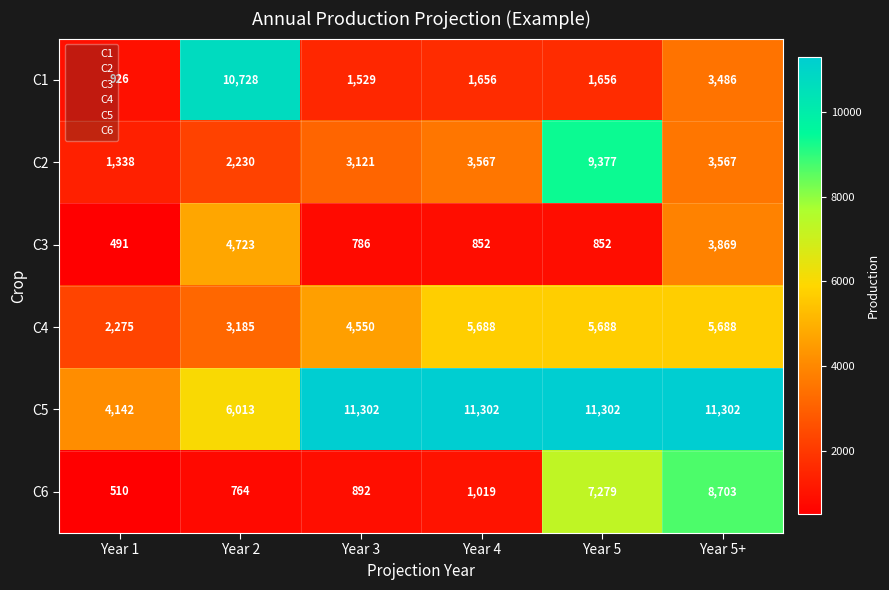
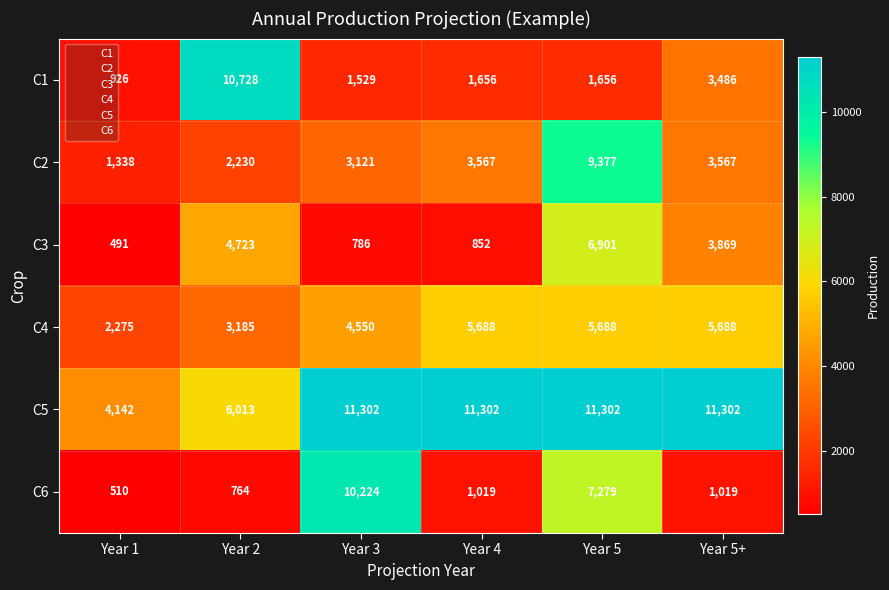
  {
    "C1": {
      "Year 2": "10,728",
      "Year 3": "1,529",
      "Year 4": "1,656",
      "Year 5": "1,656",
      "Year 5+": "3,486"
    },
    "C2": {
      "Year 1": "1,338",
      "Year 2": "2,230",
      "Year 3": "3,121",
      "Year 4": "3,567",
      "Year 5": "9,377",
      "Year 5+": "3,567"
    },
    "C3": {
      "Year 1": "491",
      "Year 2": "4,723",
      "Year 3": "786",
      "Year 4": "852",
-     "Year 5": "852",
+     "Year 5": "6,901",
      "Year 5+": "3,869"
    },
    "C4": {
      "Year 1": "2,275",
      "Year 2": "3,185",
      "Year 3": "4,550",
      "Year 4": "5,688",
      "Year 5": "5,688",
      "Year 5+": "5,688"
    },
    "C5": {
      "Year 1": "4,142",
      "Year 2": "6,013",
      "Year 3": "11,302",
      "Year 4": "11,302",
      "Year 5": "11,302",
      "Year 5+": "11,302"
    },
    "C6": {
      "Year 1": "510",
      "Year 2": "764",
-     "Year 3": "892",
+     "Year 3": "10,224",
      "Year 4": "1,019",
      "Year 5": "7,279",
-     "Year 5+": "8,703"
+     "Year 5+": "1,019"
    }
  }
